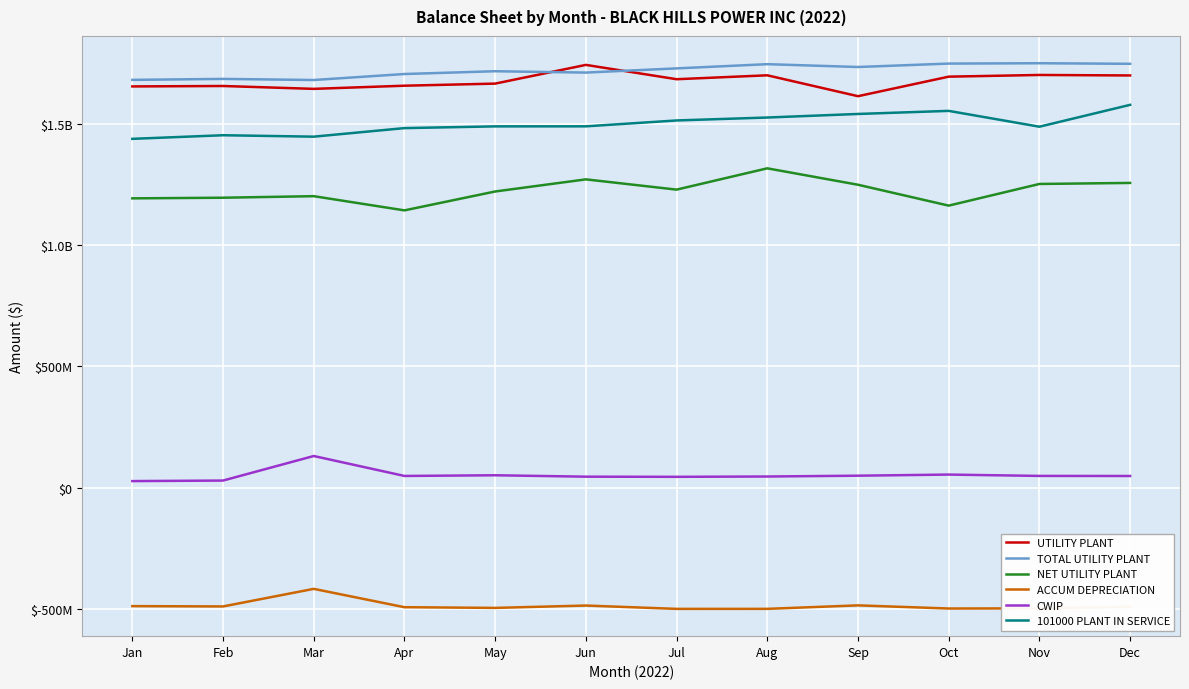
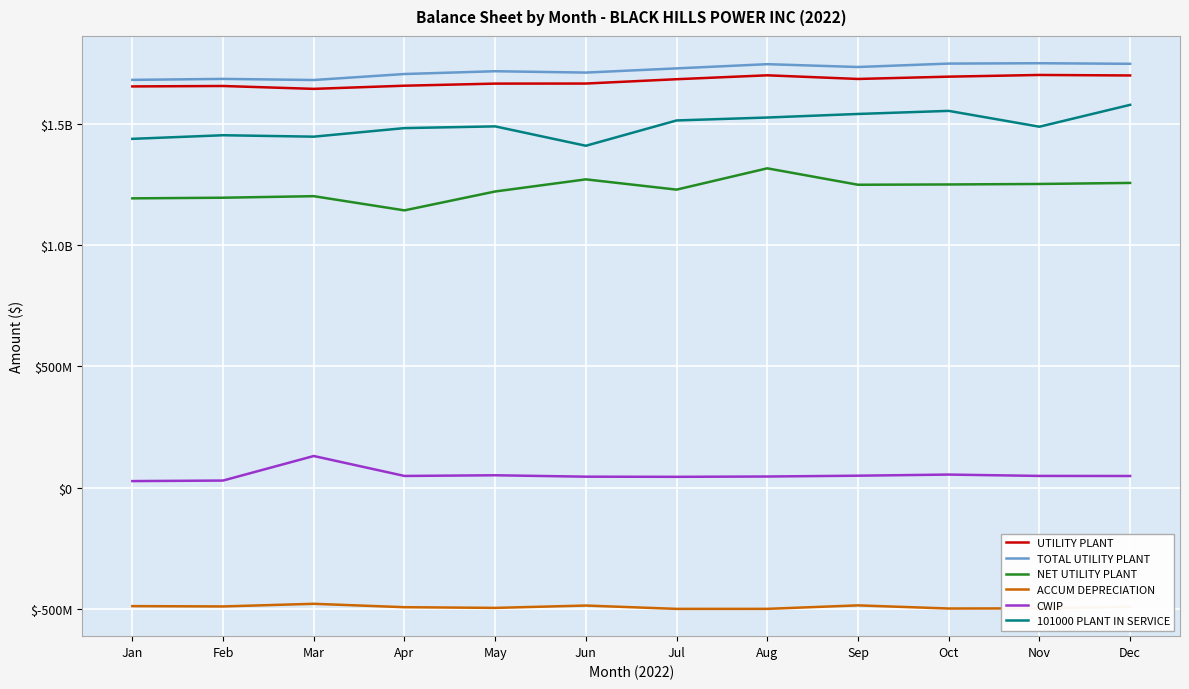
  {
    "UTILITY PLANT": {
      "Jan": "$1650000000",
      "Feb": "$1660000000",
      "Mar": "$1640000000",
      "Apr": "$1660000000",
      "May": "$1660000000",
-     "Jun": "$1740000000",
+     "Jun": "$1670000000",
      "Jul": "$1680000000",
      "Aug": "$1700000000",
-     "Sep": "$1610000000",
+     "Sep": "$1680000000",
      "Oct": "$1690000000",
      "Nov": "$1700000000",
      "Dec": "$1700000000"
    },
    "TOTAL UTILITY PLANT": {
      "Jan": "$1680000000",
      "Feb": "$1680000000",
      "Mar": "$1680000000",
      "Apr": "$1700000000",
      "May": "$1720000000",
      "Jun": "$1710000000",
      "Jul": "$1730000000",
      "Aug": "$1740000000",
      "Sep": "$1730000000",
      "Oct": "$1750000000",
      "Nov": "$1750000000",
      "Dec": "$1750000000"
    },
    "NET UTILITY PLANT": {
      "Jan": "$1190000000",
      "Feb": "$1190000000",
      "Mar": "$1200000000",
      "Apr": "$1140000000",
      "May": "$1220000000",
      "Jun": "$1270000000",
      "Jul": "$1230000000",
      "Aug": "$1320000000",
      "Sep": "$1250000000",
-     "Oct": "$1160000000",
+     "Oct": "$1250000000",
      "Nov": "$1250000000",
      "Dec": "$1260000000"
    },
    "ACCUM DEPRECIATION": {
      "Jan": "$-490000000",
      "Feb": "$-490000000",
-     "Mar": "$-420000000",
+     "Mar": "$-480000000",
      "Apr": "$-490000000",
      "May": "$-500000000",
      "Jun": "$-490000000",
      "Jul": "$-500000000",
      "Aug": "$-500000000",
      "Sep": "$-490000000",
      "Oct": "$-500000000"
    },
    "CWIP": {
      "Jan": "$30000000",
      "Feb": "$30000000",
      "Mar": "$130000000",
      "Apr": "$50000000",
      "May": "$50000000",
      "Jun": "$50000000",
      "Jul": "$40000000",
      "Aug": "$50000000",
      "Sep": "$50000000",
      "Oct": "$50000000",
      "Nov": "$50000000",
      "Dec": "$50000000"
    },
    "101000 PLANT IN SERVICE": {
      "Jan": "$1440000000",
      "Feb": "$1450000000",
      "Mar": "$1450000000",
      "Apr": "$1480000000",
      "May": "$1490000000",
-     "Jun": "$1490000000",
+     "Jun": "$1410000000",
      "Jul": "$1510000000",
      "Aug": "$1530000000",
      "Sep": "$1540000000",
      "Oct": "$1550000000",
      "Nov": "$1490000000",
      "Dec": "$1580000000"
    }
  }
